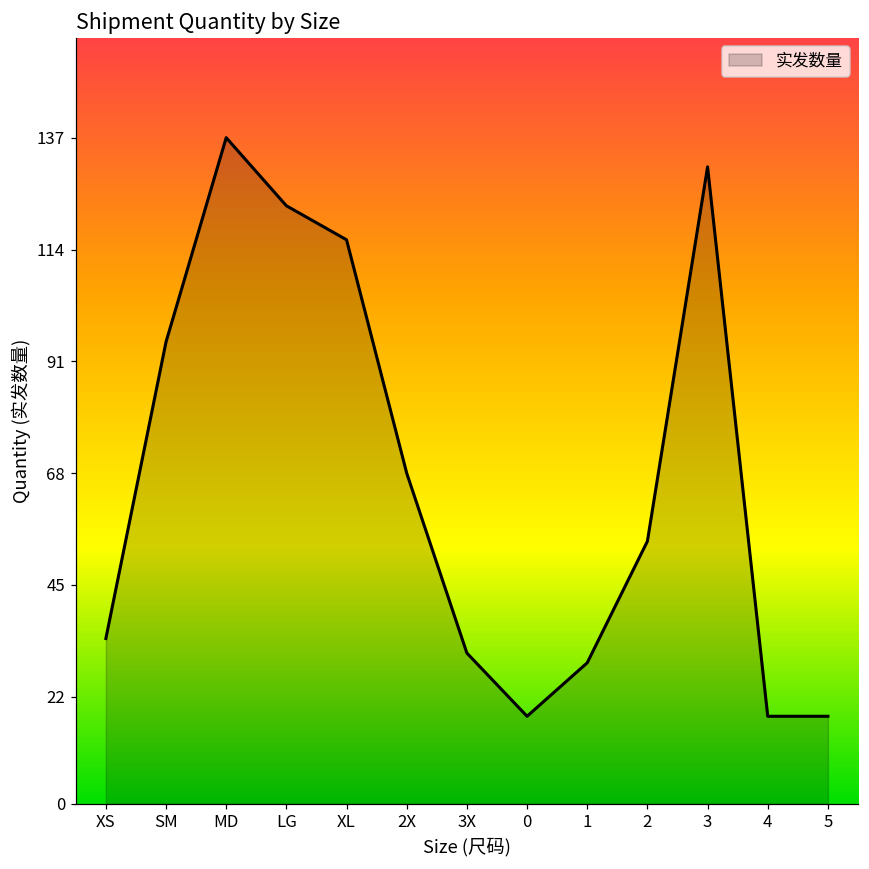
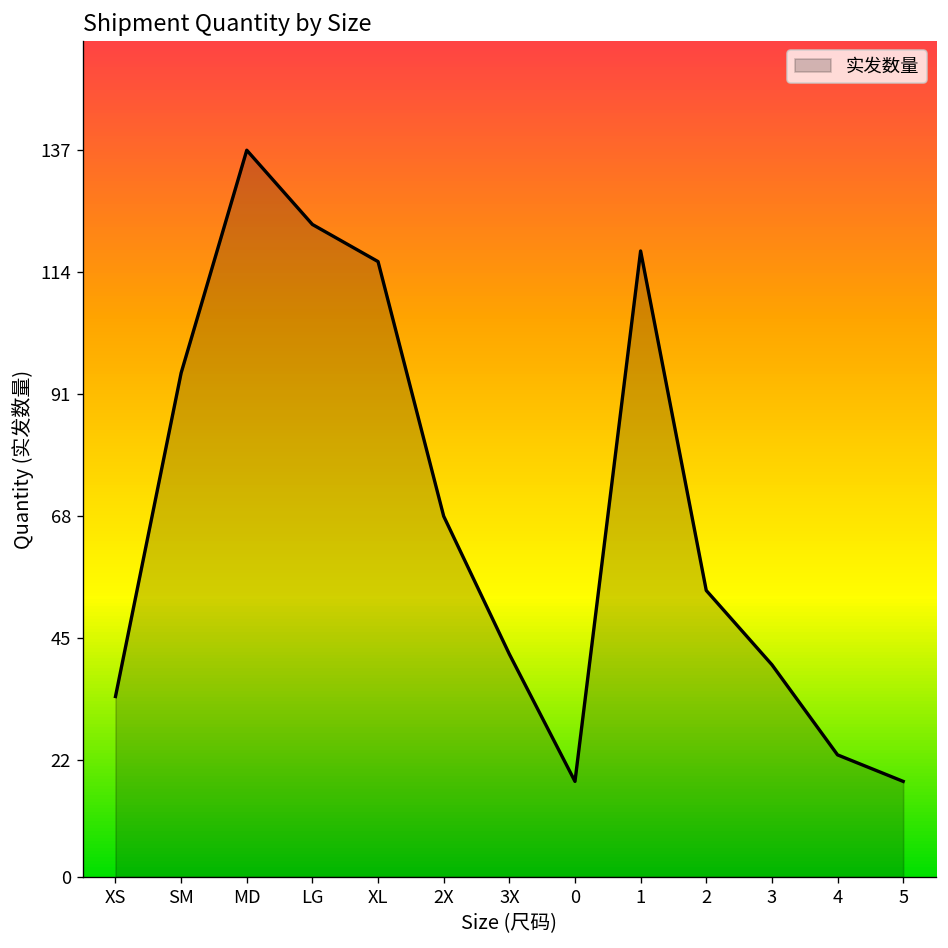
  {
    "XS": 34,
    "SM": 95,
    "MD": 137,
    "LG": 123,
    "XL": 116,
    "2X": 68,
-   "3X": 31,
+   "3X": 42,
    "0": 18,
-   "1": 29,
+   "1": 118,
    "2": 54,
-   "3": 131,
-   "4": 18,
+   "3": 40,
+   "4": 23,
    "5": 18
  }
